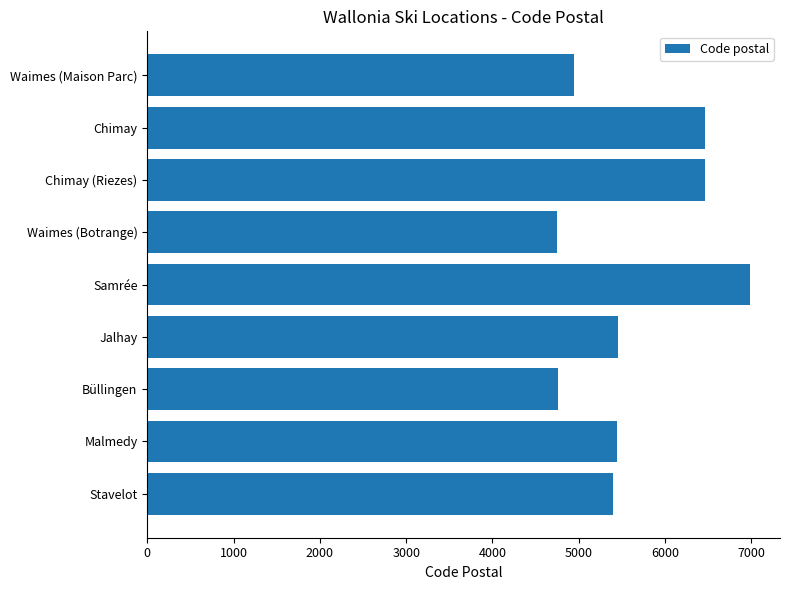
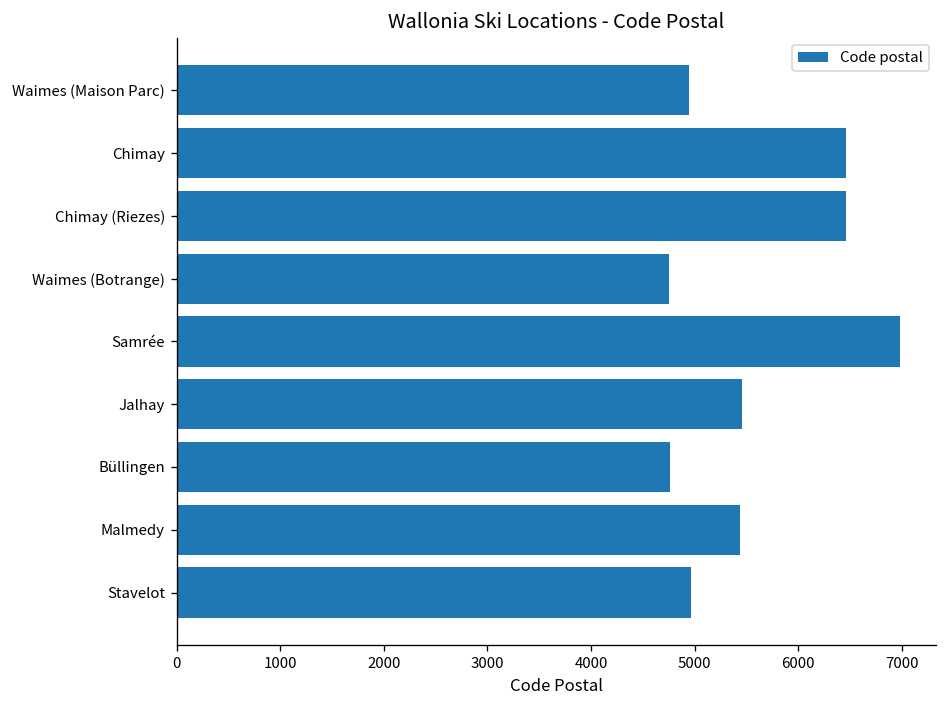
  {
    "Waimes (Maison Parc)": 5000,
    "Chimay": 6500,
    "Chimay (Riezes)": 6500,
    "Waimes (Botrange)": 4800,
    "Samrée": 7000,
    "Jalhay": 5500,
    "Büllingen": 4800,
    "Malmedy": 5400,
-   "Stavelot": 5400
+   "Stavelot": 5000
  }
